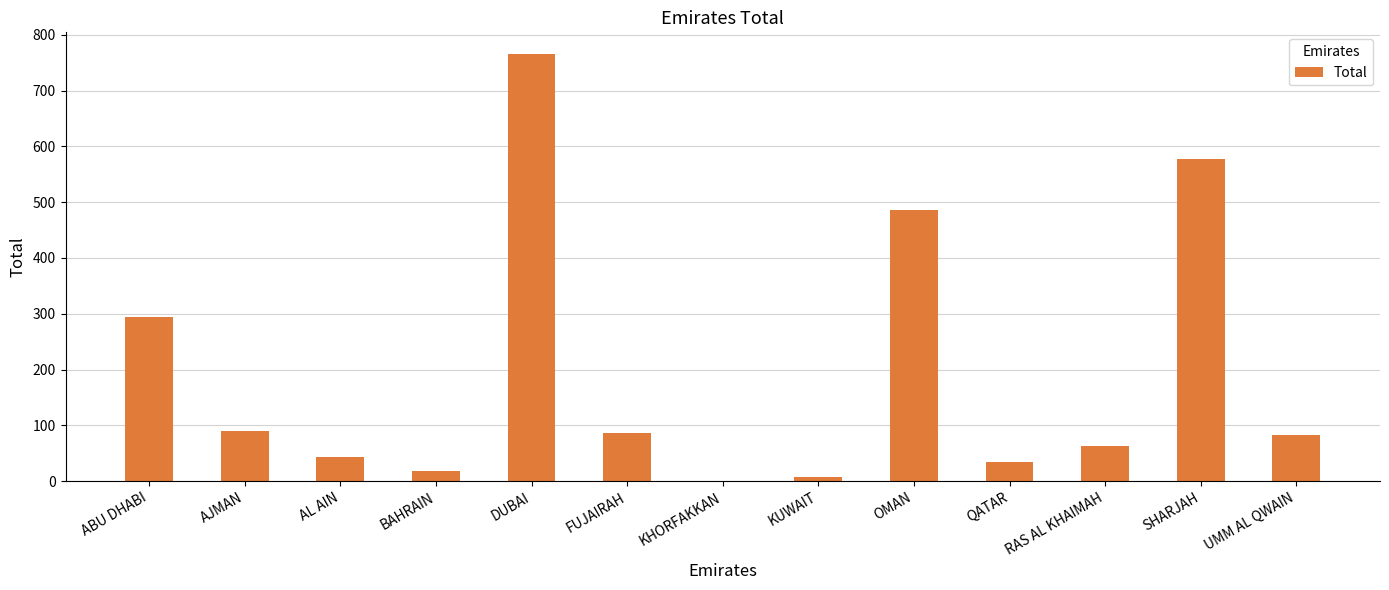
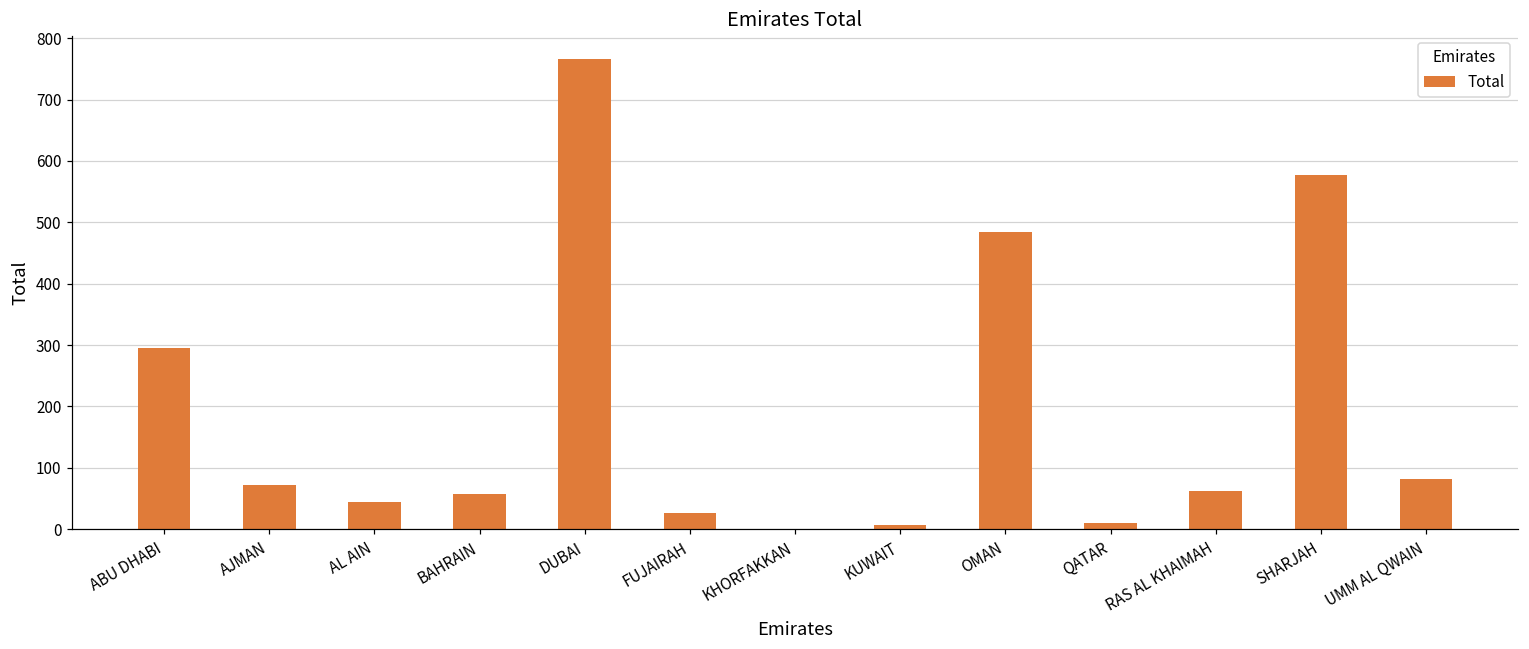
  {
    "ABU DHABI": 300,
-   "AJMAN": 90,
+   "AJMAN": 70,
    "AL AIN": 40,
-   "BAHRAIN": 20,
+   "BAHRAIN": 60,
    "DUBAI": 770,
-   "FUJAIRAH": 90,
+   "FUJAIRAH": 30,
    "KUWAIT": 10,
    "OMAN": 490,
-   "QATAR": 40,
+   "QATAR": 10,
    "RAS AL KHAIMAH": 60,
    "SHARJAH": 580,
    "UMM AL QWAIN": 80
  }
